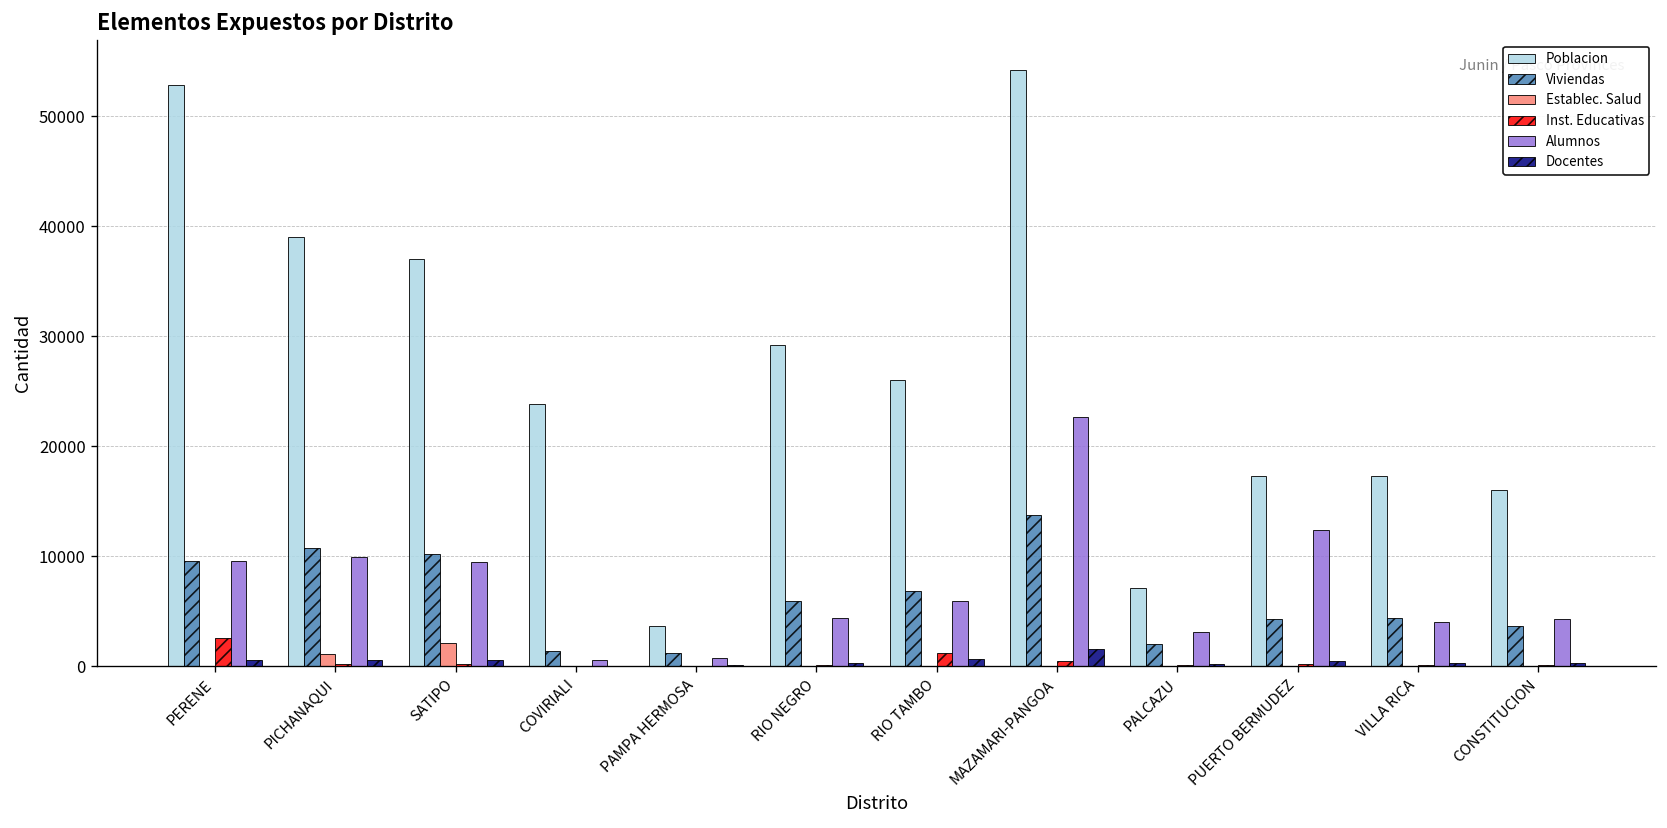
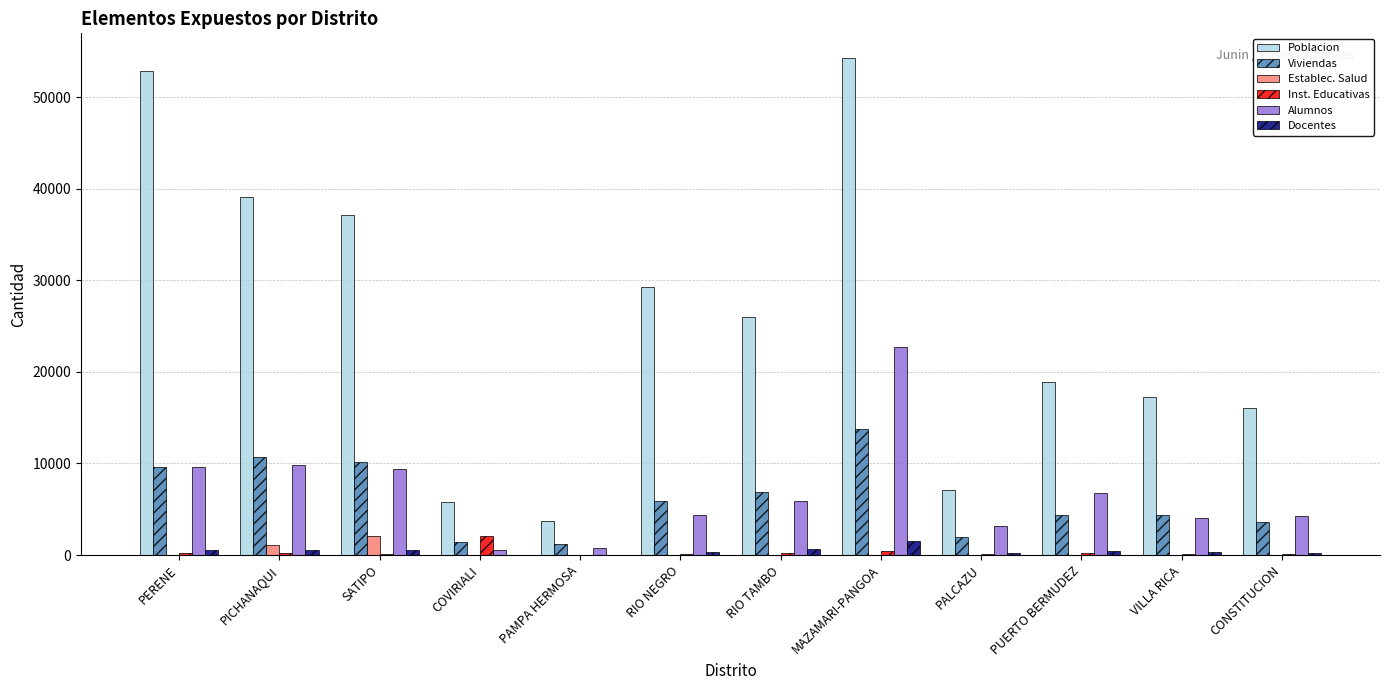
  {
    "Poblacion": {
      "PERENE": 53000,
      "PICHANAQUI": 39000,
      "SATIPO": 37000,
-     "COVIRIALI": 24000,
+     "COVIRIALI": 6000,
      "PAMPA HERMOSA": 4000,
      "RIO NEGRO": 29000,
      "RIO TAMBO": 26000,
      "MAZAMARI-PANGOA": 54000,
      "PALCAZU": 7000,
-     "PUERTO BERMUDEZ": 17000,
+     "PUERTO BERMUDEZ": 19000,
      "VILLA RICA": 17000,
      "CONSTITUCION": 16000
    },
    "Viviendas": {
      "PERENE": 10000,
      "PICHANAQUI": 11000,
      "SATIPO": 10000,
      "COVIRIALI": 1000,
      "PAMPA HERMOSA": 1000,
      "RIO NEGRO": 6000,
      "RIO TAMBO": 7000,
      "MAZAMARI-PANGOA": 14000,
      "PALCAZU": 2000,
      "PUERTO BERMUDEZ": 4000,
      "VILLA RICA": 4000,
      "CONSTITUCION": 4000
    },
    "Establec. Salud": {
      "PICHANAQUI": 1000,
      "SATIPO": 2000
    },
    "Inst. Educativas": {
-     "PERENE": 3000,
-     "COVIRIALI": 0,
-     "RIO TAMBO": 1000,
+     "PERENE": 0,
+     "COVIRIALI": 2000,
+     "RIO TAMBO": 0,
      "MAZAMARI-PANGOA": 0
    },
    "Alumnos": {
      "PERENE": 10000,
      "PICHANAQUI": 10000,
      "SATIPO": 9000,
      "COVIRIALI": 1000,
      "PAMPA HERMOSA": 1000,
      "RIO NEGRO": 4000,
      "RIO TAMBO": 6000,
      "MAZAMARI-PANGOA": 23000,
      "PALCAZU": 3000,
-     "PUERTO BERMUDEZ": 12000,
+     "PUERTO BERMUDEZ": 7000,
      "VILLA RICA": 4000,
      "CONSTITUCION": 4000
    },
    "Docentes": {
      "PERENE": 1000,
      "PICHANAQUI": 1000,
      "SATIPO": 1000,
      "RIO NEGRO": 0,
      "RIO TAMBO": 1000,
      "MAZAMARI-PANGOA": 2000,
      "PUERTO BERMUDEZ": 0,
      "VILLA RICA": 0,
      "CONSTITUCION": 0
    }
  }
